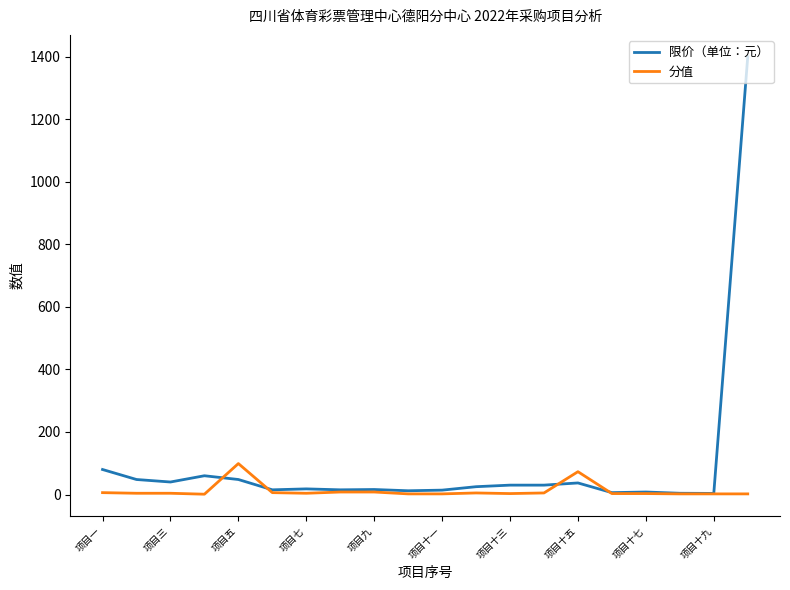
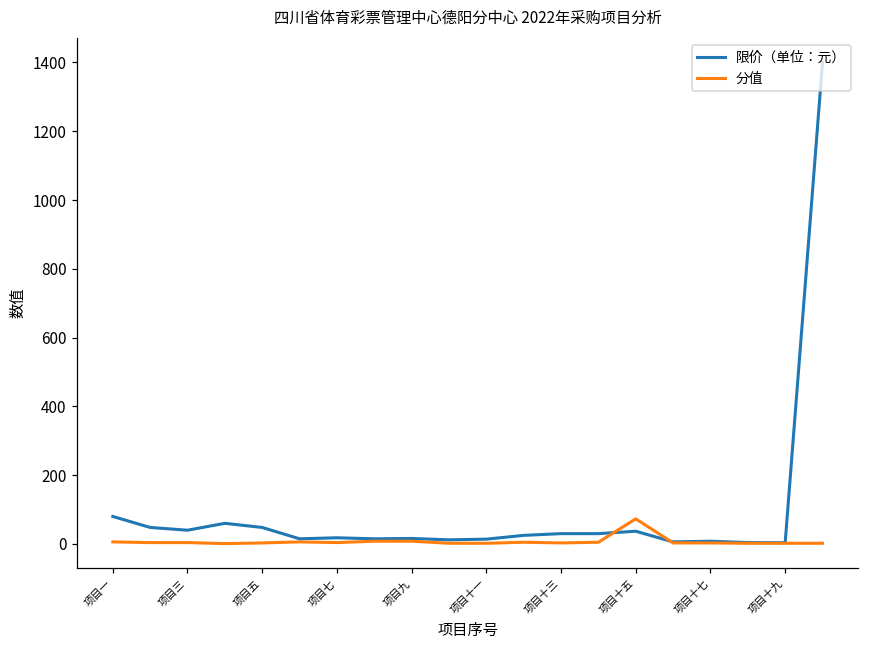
  {
    "限价（单位：元）": {
      "项目一": 80,
      "项目三": 40,
      "项目五": 50,
      "项目七": 20,
      "项目十一": 10,
      "项目十三": 30,
      "项目十五": 40
    },
    "分值": {
      "项目一": 10,
      "项目三": 0,
-     "项目五": 100,
+     "项目五": 0,
      "项目七": 0,
      "项目十一": 0,
      "项目十三": 0,
      "项目十五": 70
    }
  }
